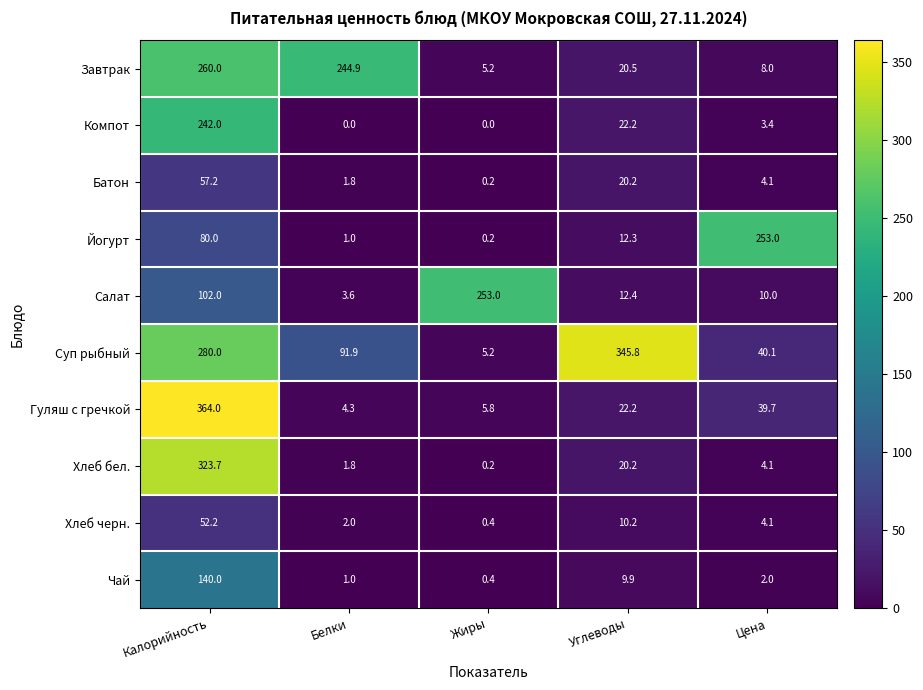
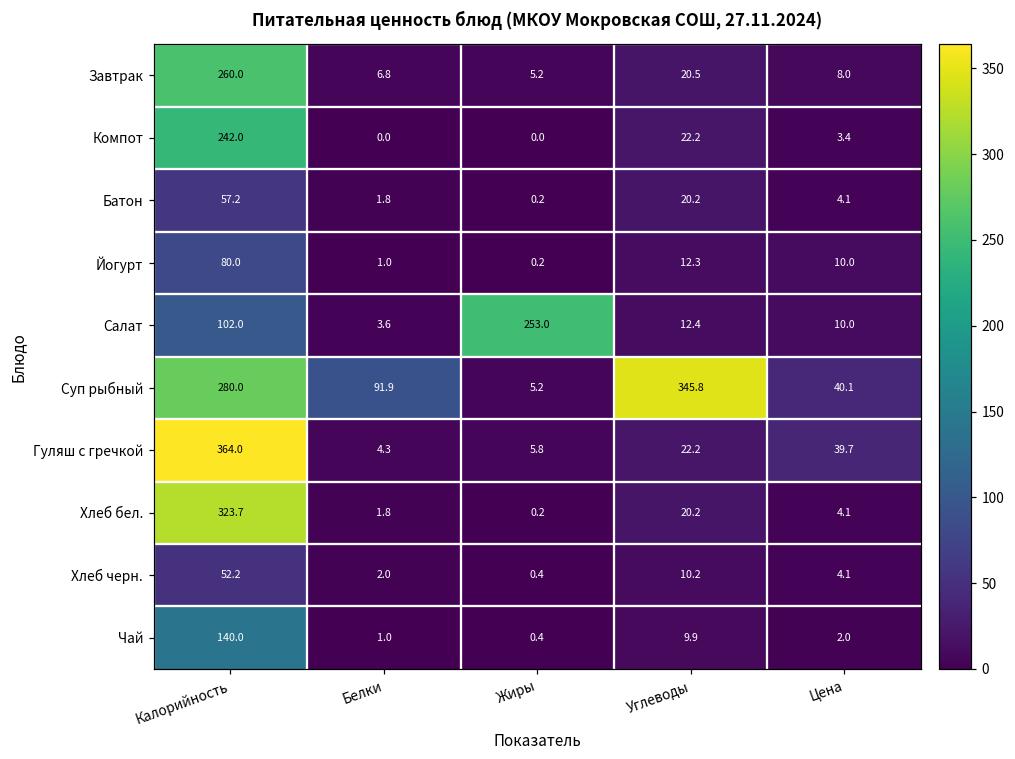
  {
    "Завтрак": {
      "Калорийность": 260.0,
-     "Белки": 244.9,
+     "Белки": 6.8,
      "Жиры": 5.2,
      "Углеводы": 20.5,
      "Цена": 8.0
    },
    "Компот": {
      "Калорийность": 242.0,
      "Белки": 0.0,
      "Жиры": 0.0,
      "Углеводы": 22.2,
      "Цена": 3.4
    },
    "Батон": {
      "Калорийность": 57.2,
      "Белки": 1.8,
      "Жиры": 0.2,
      "Углеводы": 20.2,
      "Цена": 4.1
    },
    "Йогурт": {
      "Калорийность": 80.0,
      "Белки": 1.0,
      "Жиры": 0.2,
      "Углеводы": 12.3,
-     "Цена": 253.0
+     "Цена": 10.0
    },
    "Салат": {
      "Калорийность": 102.0,
      "Белки": 3.6,
      "Жиры": 253.0,
      "Углеводы": 12.4,
      "Цена": 10.0
    },
    "Суп рыбный": {
      "Калорийность": 280.0,
      "Белки": 91.9,
      "Жиры": 5.2,
      "Углеводы": 345.8,
      "Цена": 40.1
    },
    "Гуляш с гречкой": {
      "Калорийность": 364.0,
      "Белки": 4.3,
      "Жиры": 5.8,
      "Углеводы": 22.2,
      "Цена": 39.7
    },
    "Хлеб бел.": {
      "Калорийность": 323.7,
      "Белки": 1.8,
      "Жиры": 0.2,
      "Углеводы": 20.2,
      "Цена": 4.1
    },
    "Хлеб черн.": {
      "Калорийность": 52.2,
      "Белки": 2.0,
      "Жиры": 0.4,
      "Углеводы": 10.2,
      "Цена": 4.1
    },
    "Чай": {
      "Калорийность": 140.0,
      "Белки": 1.0,
      "Жиры": 0.4,
      "Углеводы": 9.9,
      "Цена": 2.0
    }
  }
